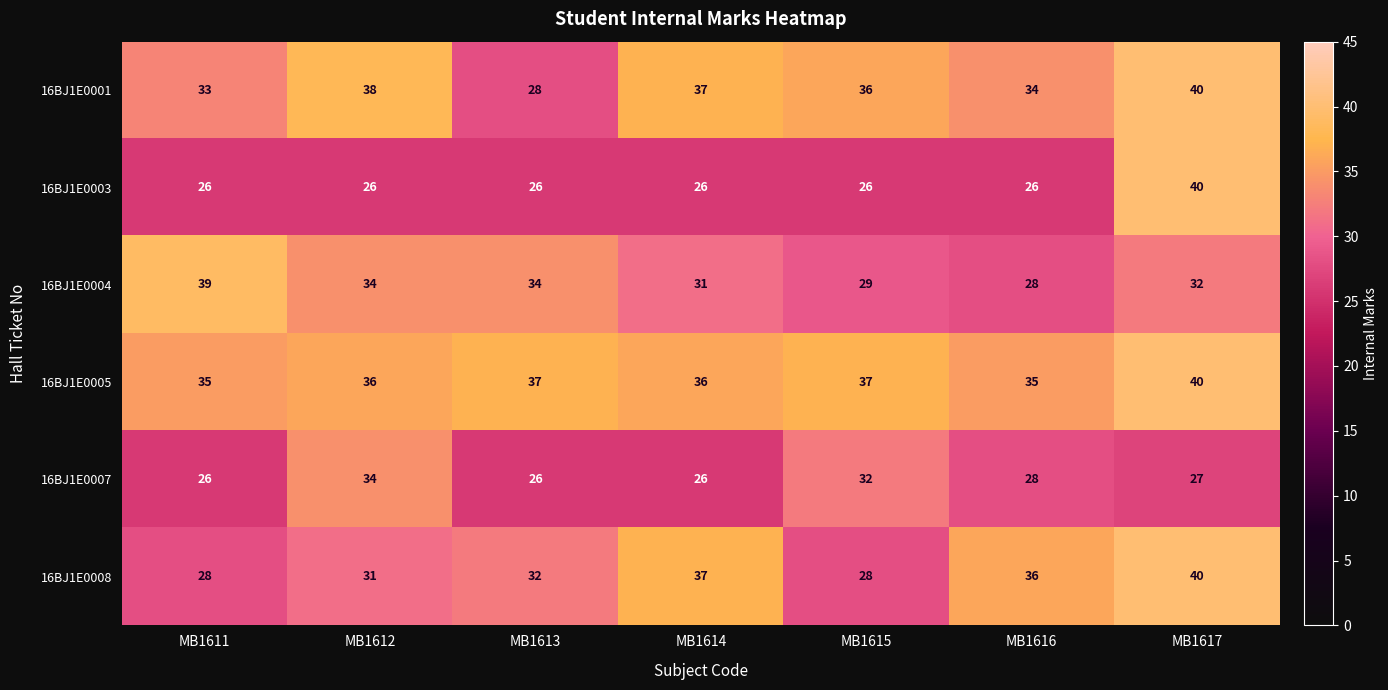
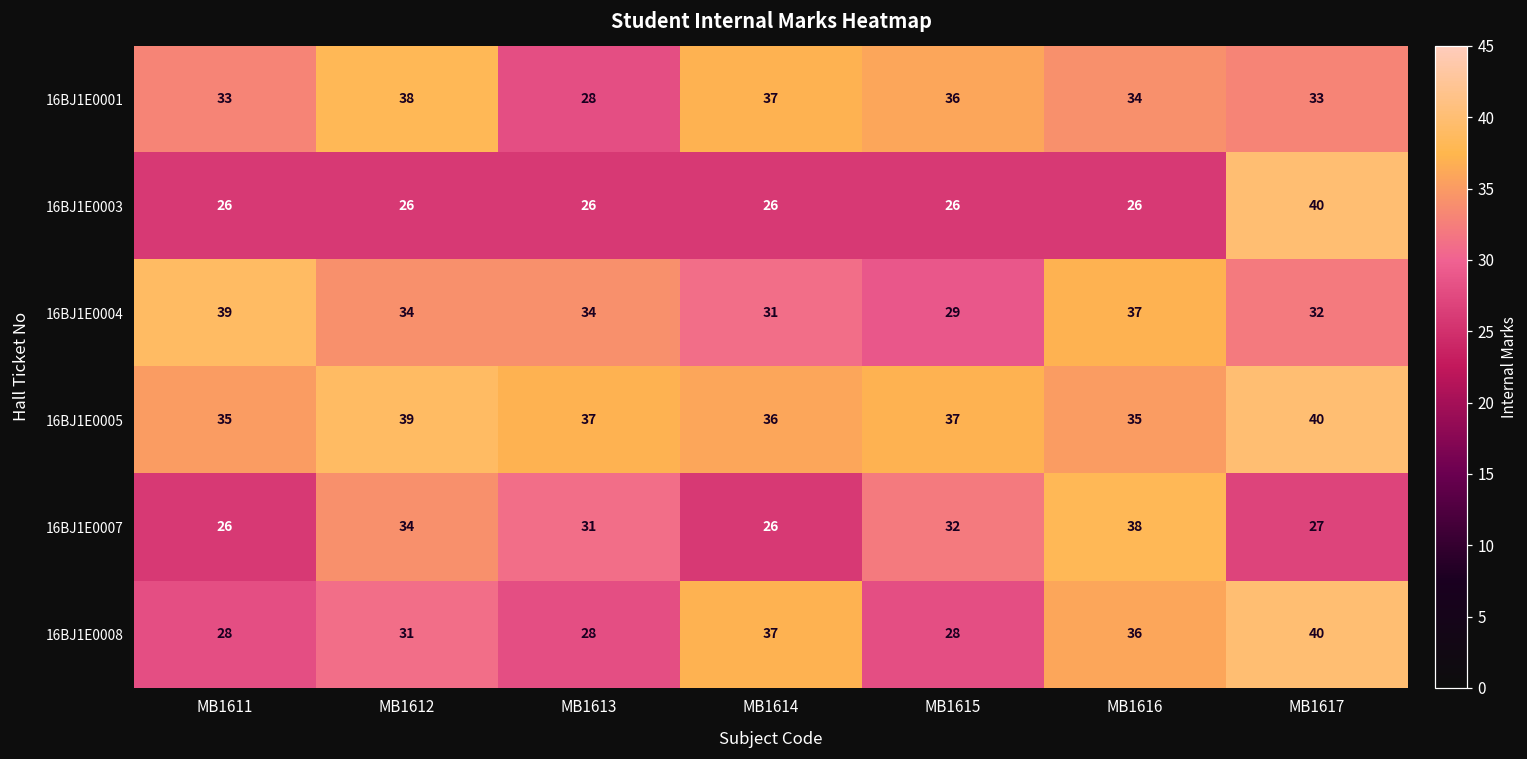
  {
    "16BJ1E0001": {
      "MB1611": 33,
      "MB1612": 38,
      "MB1613": 28,
      "MB1614": 37,
      "MB1615": 36,
      "MB1616": 34,
-     "MB1617": 40
+     "MB1617": 33
    },
    "16BJ1E0003": {
      "MB1611": 26,
      "MB1612": 26,
      "MB1613": 26,
      "MB1614": 26,
      "MB1615": 26,
      "MB1616": 26,
      "MB1617": 40
    },
    "16BJ1E0004": {
      "MB1611": 39,
      "MB1612": 34,
      "MB1613": 34,
      "MB1614": 31,
      "MB1615": 29,
-     "MB1616": 28,
+     "MB1616": 37,
      "MB1617": 32
    },
    "16BJ1E0005": {
      "MB1611": 35,
-     "MB1612": 36,
+     "MB1612": 39,
      "MB1613": 37,
      "MB1614": 36,
      "MB1615": 37,
      "MB1616": 35,
      "MB1617": 40
    },
    "16BJ1E0007": {
      "MB1611": 26,
      "MB1612": 34,
-     "MB1613": 26,
+     "MB1613": 31,
      "MB1614": 26,
      "MB1615": 32,
-     "MB1616": 28,
+     "MB1616": 38,
      "MB1617": 27
    },
    "16BJ1E0008": {
      "MB1611": 28,
      "MB1612": 31,
-     "MB1613": 32,
+     "MB1613": 28,
      "MB1614": 37,
      "MB1615": 28,
      "MB1616": 36,
      "MB1617": 40
    }
  }
